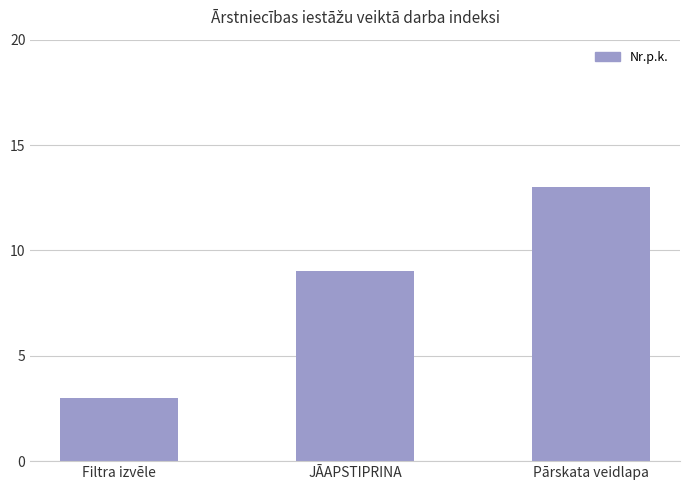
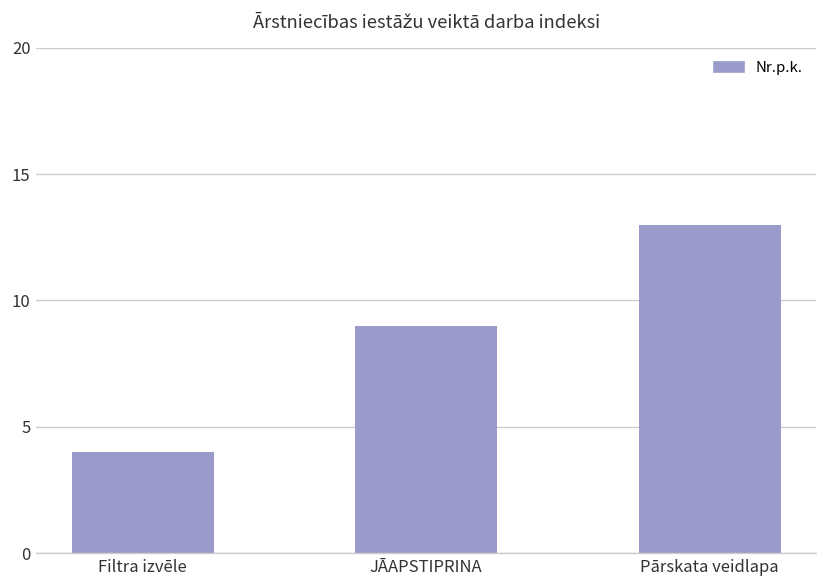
  {
-   "Filtra izvēle": 3,
+   "Filtra izvēle": 4,
    "JĀAPSTIPRINA": 9,
    "Pārskata veidlapa": 13
  }
